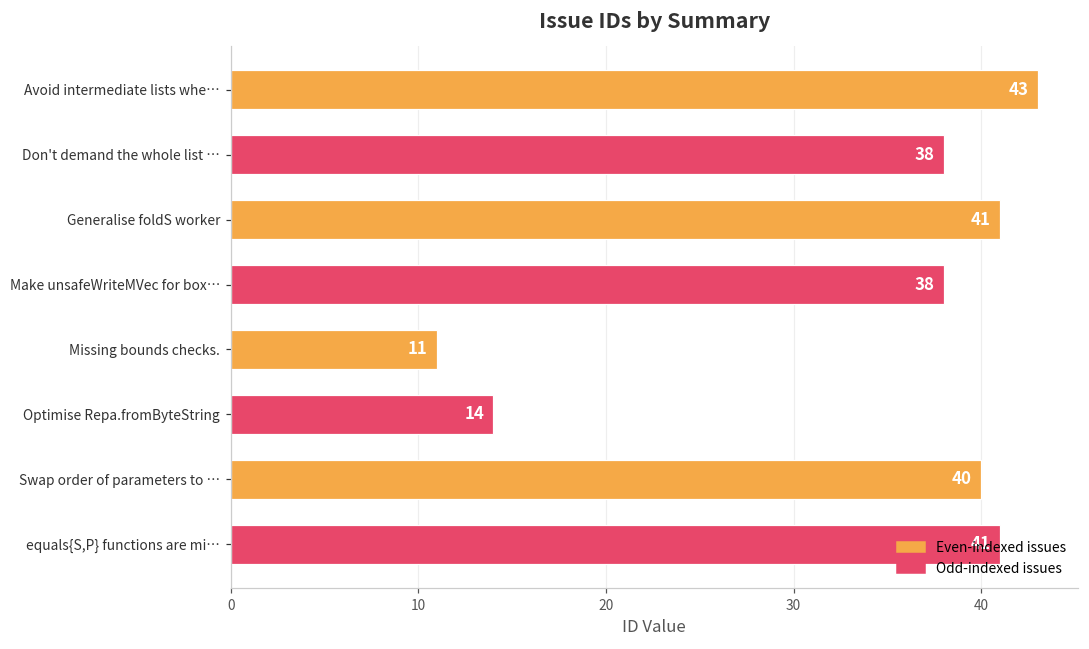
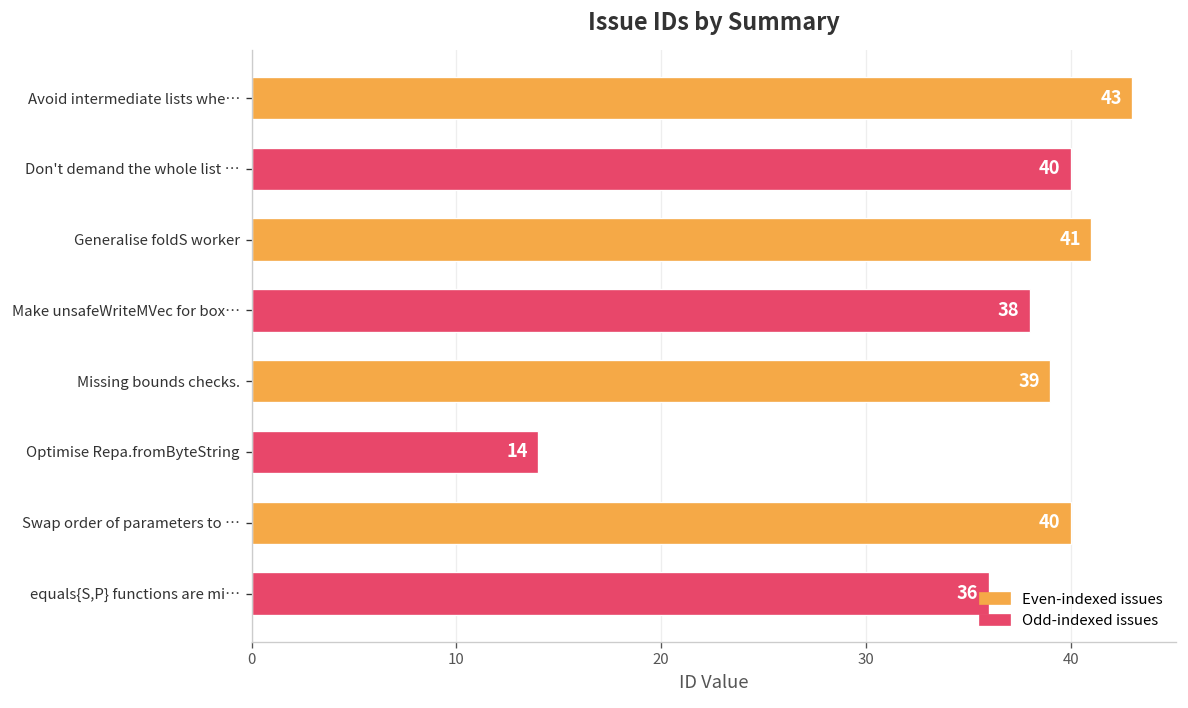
  {
    "Avoid intermediate lists whe…": 43,
-   "Don't demand the whole list …": 38,
+   "Don't demand the whole list …": 40,
    "Generalise foldS worker": 41,
    "Make unsafeWriteMVec for box…": 38,
-   "Missing bounds checks.": 11,
+   "Missing bounds checks.": 39,
    "Optimise Repa.fromByteString": 14,
    "Swap order of parameters to …": 40,
-   "equals{S,P} functions are mi…": 41
+   "equals{S,P} functions are mi…": 36
  }
